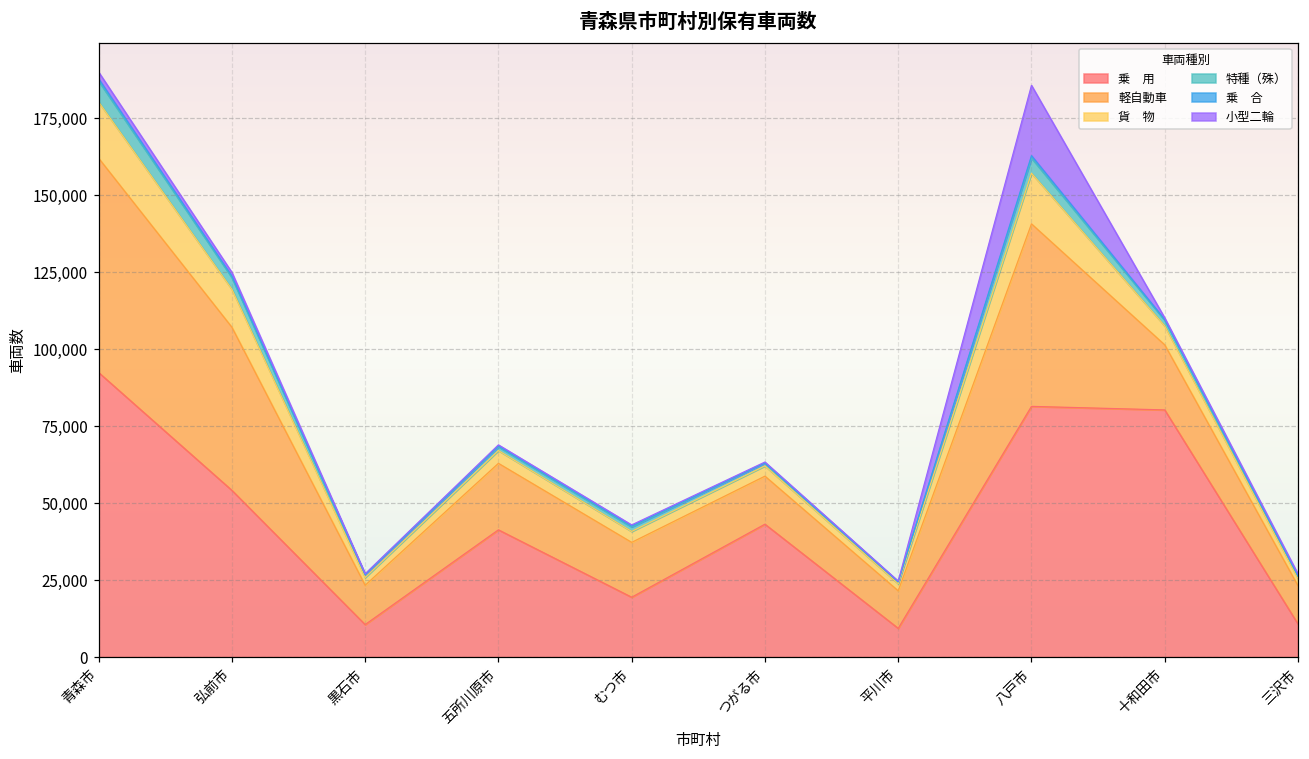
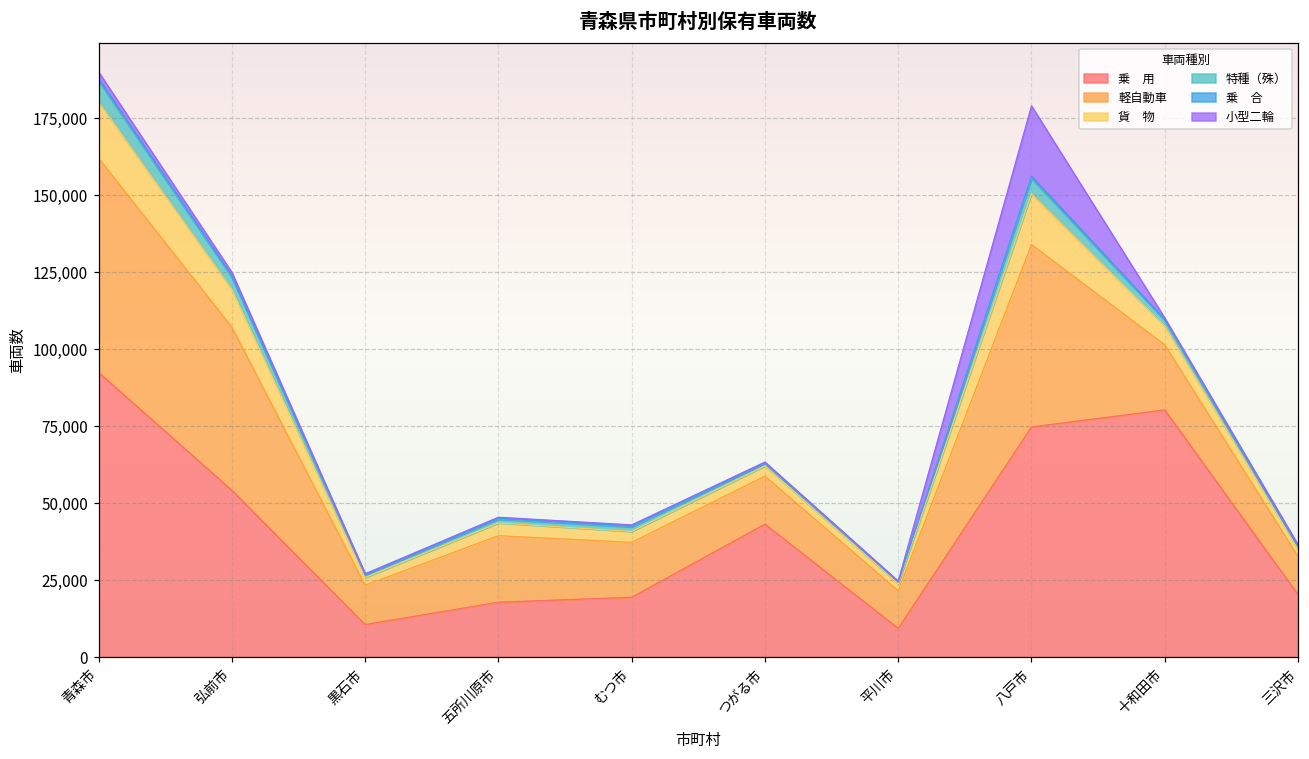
  {
    "乗 用": {
      "青森市": "92,000",
      "弘前市": "54,000",
      "黒石市": "11,000",
-     "五所川原市": "41,000",
+     "五所川原市": "18,000",
      "むつ市": "19,000",
      "つがる市": "43,000",
      "平川市": "9,000",
-     "八戸市": "81,000",
+     "八戸市": "75,000",
      "十和田市": "80,000",
-     "三沢市": "11,000"
+     "三沢市": "20,000"
    },
    "小型二輪": {
      "青森市": "2,000",
      "弘前市": "1,000",
      "八戸市": "23,000"
    }
  }
